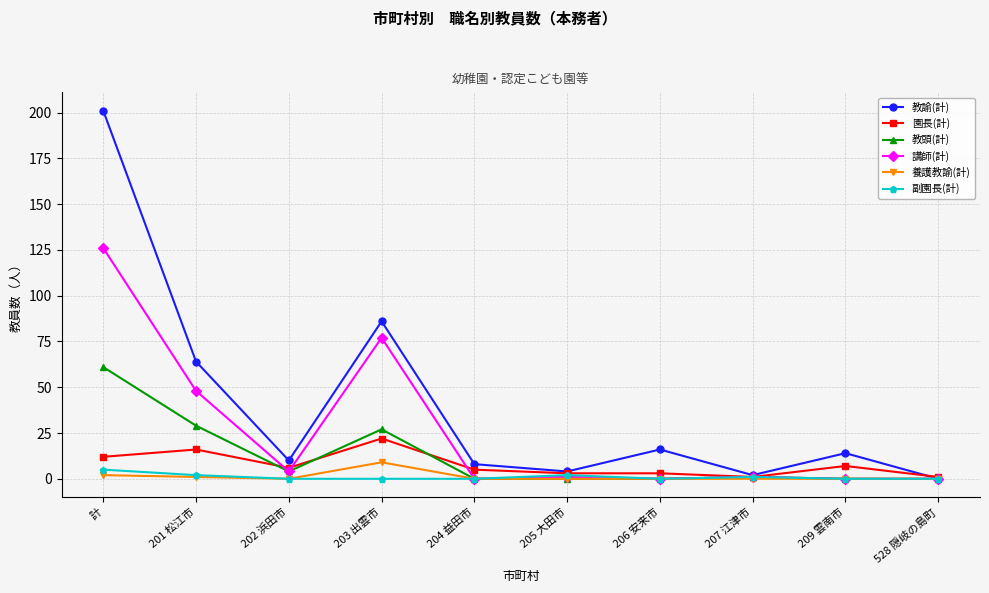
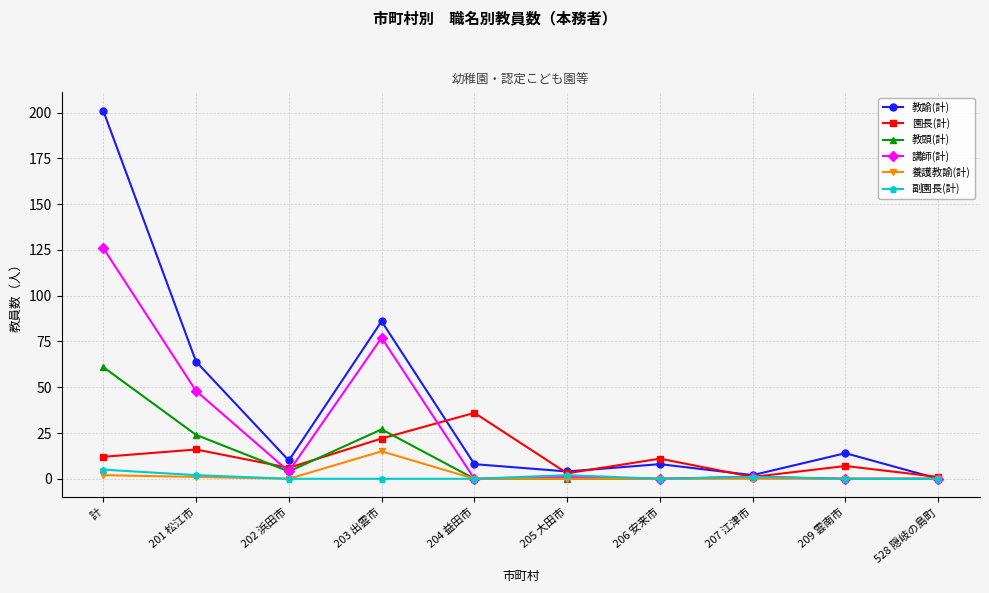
  {
    "教諭(計)": {
      "計": 201,
      "201 松江市": 64,
      "202 浜田市": 10,
      "203 出雲市": 86,
      "204 益田市": 8,
-     "206 安来市": 16,
+     "206 安来市": 8,
      "209 雲南市": 14
    },
    "園長(計)": {
      "計": 12,
      "201 松江市": 16,
      "202 浜田市": 6,
      "203 出雲市": 22,
-     "204 益田市": 5,
-     "206 安来市": 3,
+     "204 益田市": 36,
+     "206 安来市": 11,
      "209 雲南市": 7
    },
    "教頭(計)": {
      "計": 61,
-     "201 松江市": 29,
+     "201 松江市": 24,
      "203 出雲市": 27
    },
    "講師(計)": {
      "計": 126,
      "201 松江市": 48,
      "203 出雲市": 77
    },
    "養護教諭(計)": {
      "計": 2,
-     "203 出雲市": 9
+     "203 出雲市": 15
    },
    "副園長(計)": {
      "計": 5,
      "203 出雲市": 0
    }
  }
